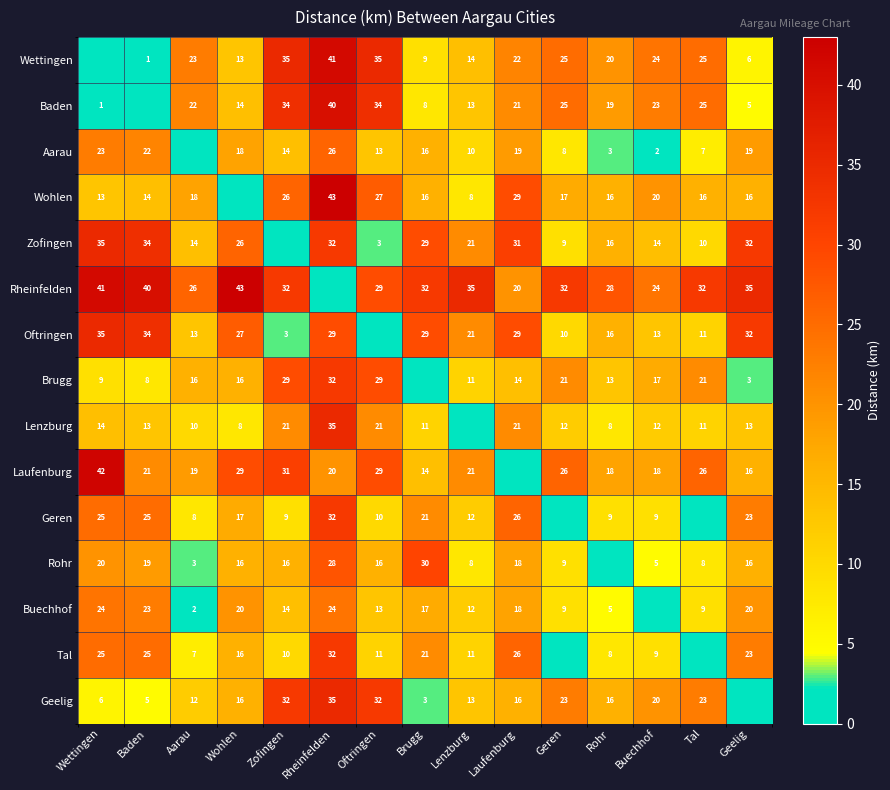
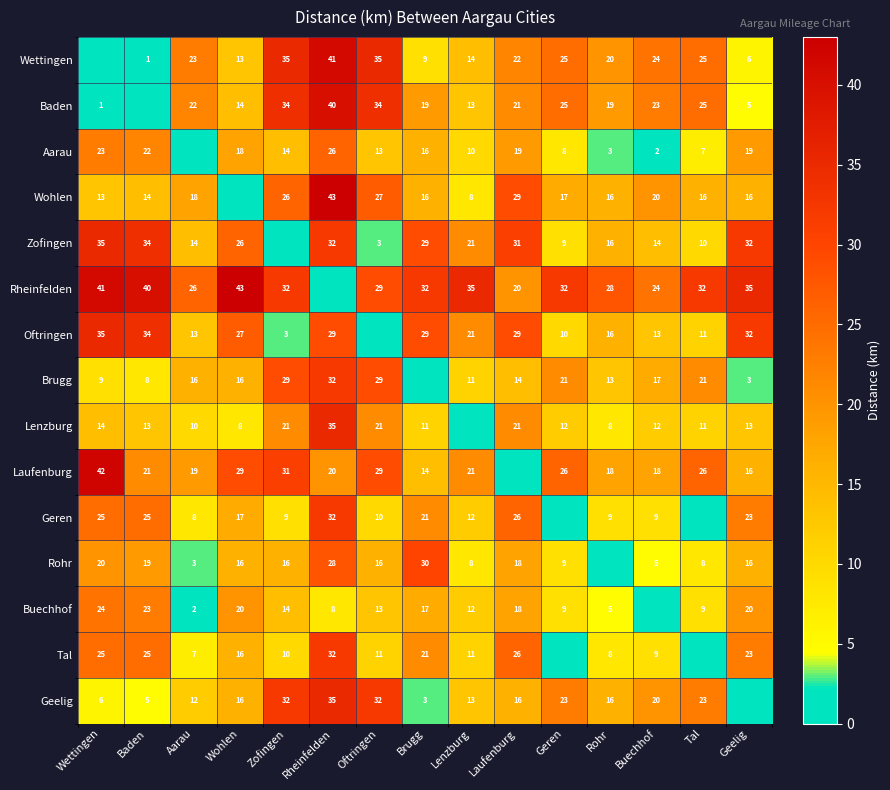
  {
    "Baden": {
      "Wettingen": 1,
      "Aarau": 22,
      "Wohlen": 14,
      "Zofingen": 34,
      "Rheinfelden": 40,
      "Oftringen": 34,
-     "Brugg": 8,
+     "Brugg": 19,
      "Lenzburg": 13,
      "Laufenburg": 21,
      "Geren": 25,
      "Rohr": 19,
      "Buechhof": 23,
      "Tal": 25,
      "Geelig": 5
    },
    "Buechhof": {
      "Wettingen": 24,
      "Baden": 23,
      "Aarau": 2,
      "Wohlen": 20,
      "Zofingen": 14,
-     "Rheinfelden": 24,
+     "Rheinfelden": 8,
      "Oftringen": 13,
      "Brugg": 17,
      "Lenzburg": 12,
      "Laufenburg": 18,
      "Geren": 9,
      "Rohr": 5,
      "Tal": 9,
      "Geelig": 20
    }
  }
